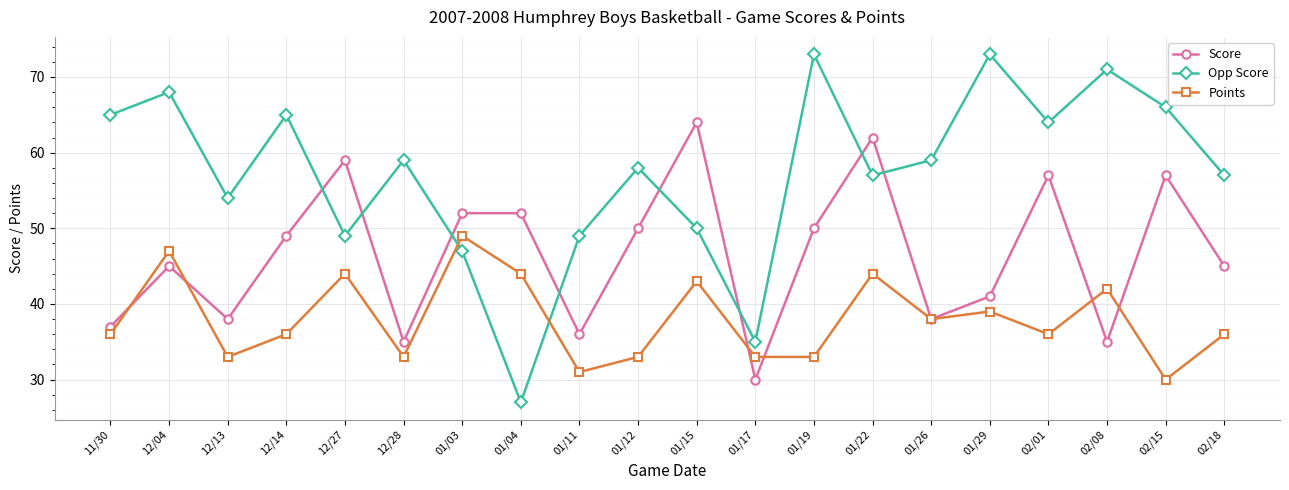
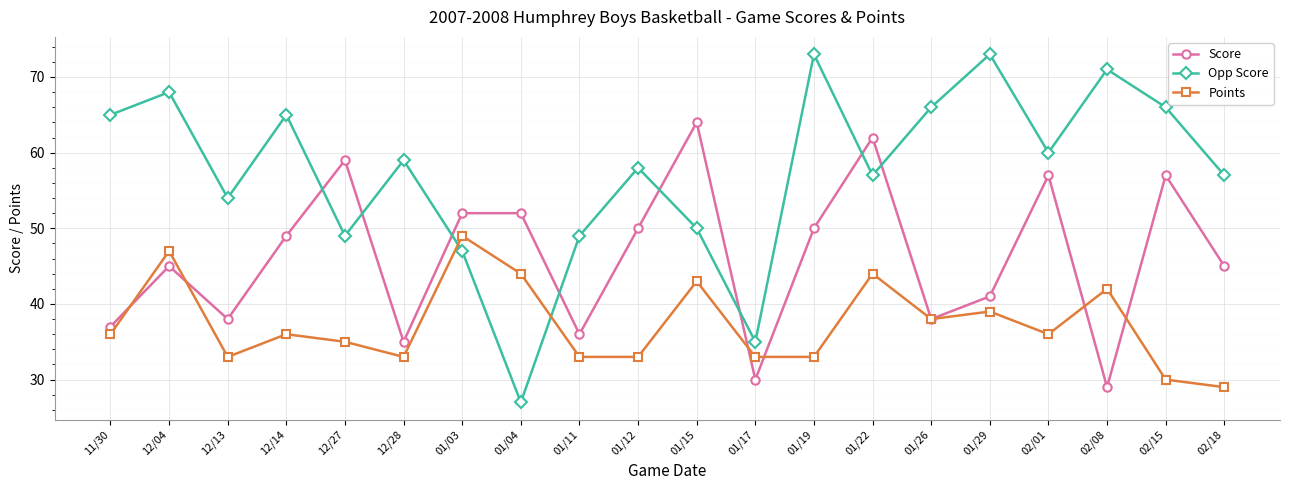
  {
    "Score": {
      "11/30": 37,
      "12/04": 45,
      "12/13": 38,
      "12/14": 49,
      "12/27": 59,
      "12/28": 35,
      "01/03": 52,
      "01/04": 52,
      "01/11": 36,
      "01/12": 50,
      "01/15": 64,
      "01/17": 30,
      "01/19": 50,
      "01/22": 62,
      "01/29": 41,
      "02/01": 57,
-     "02/08": 35,
+     "02/08": 29,
      "02/15": 57,
      "02/18": 45
    },
    "Opp Score": {
      "11/30": 65,
      "12/04": 68,
      "12/13": 54,
      "12/14": 65,
      "12/27": 49,
      "12/28": 59,
      "01/03": 47,
      "01/04": 27,
      "01/11": 49,
      "01/12": 58,
      "01/15": 50,
      "01/17": 35,
      "01/19": 73,
      "01/22": 57,
-     "01/26": 59,
+     "01/26": 66,
      "01/29": 73,
-     "02/01": 64,
+     "02/01": 60,
      "02/08": 71,
      "02/15": 66,
      "02/18": 57
    },
    "Points": {
      "11/30": 36,
      "12/04": 47,
      "12/13": 33,
      "12/14": 36,
-     "12/27": 44,
+     "12/27": 35,
      "12/28": 33,
      "01/03": 49,
      "01/04": 44,
-     "01/11": 31,
+     "01/11": 33,
      "01/12": 33,
      "01/15": 43,
      "01/17": 33,
      "01/19": 33,
      "01/22": 44,
      "01/29": 39,
      "02/01": 36,
      "02/08": 42,
      "02/15": 30,
-     "02/18": 36
+     "02/18": 29
    }
  }
